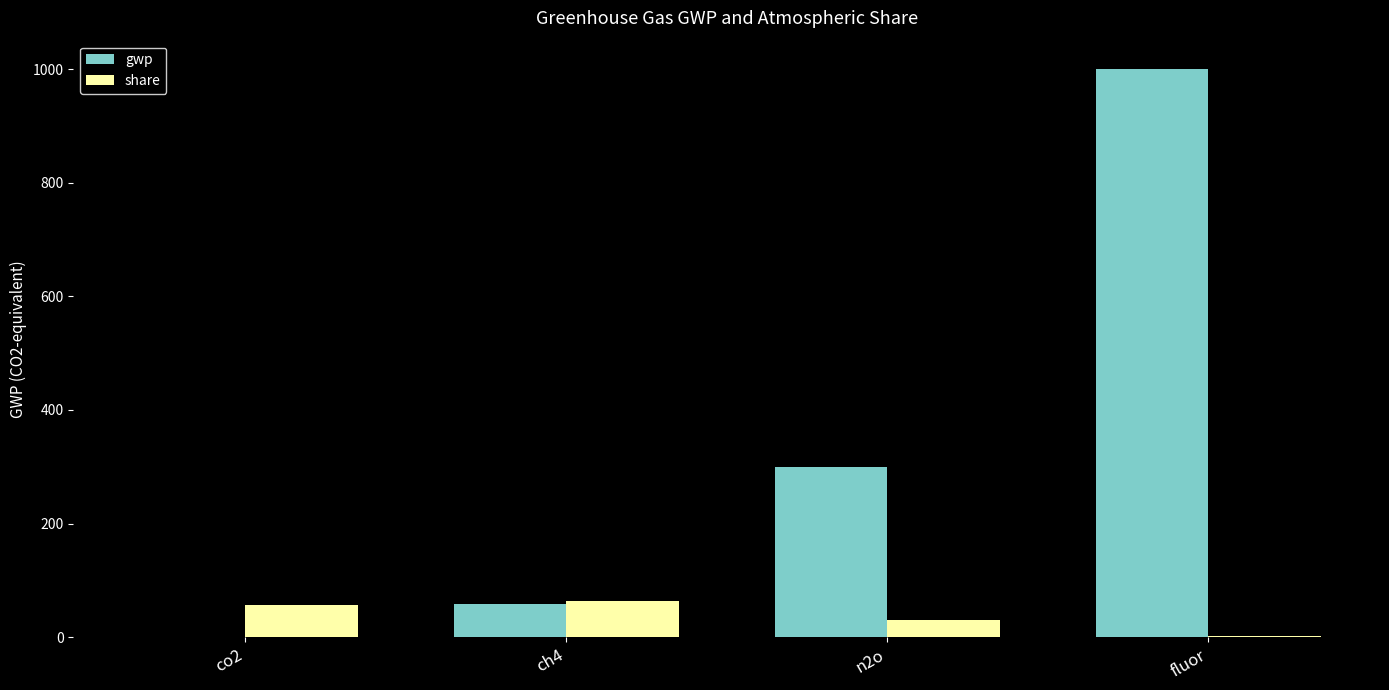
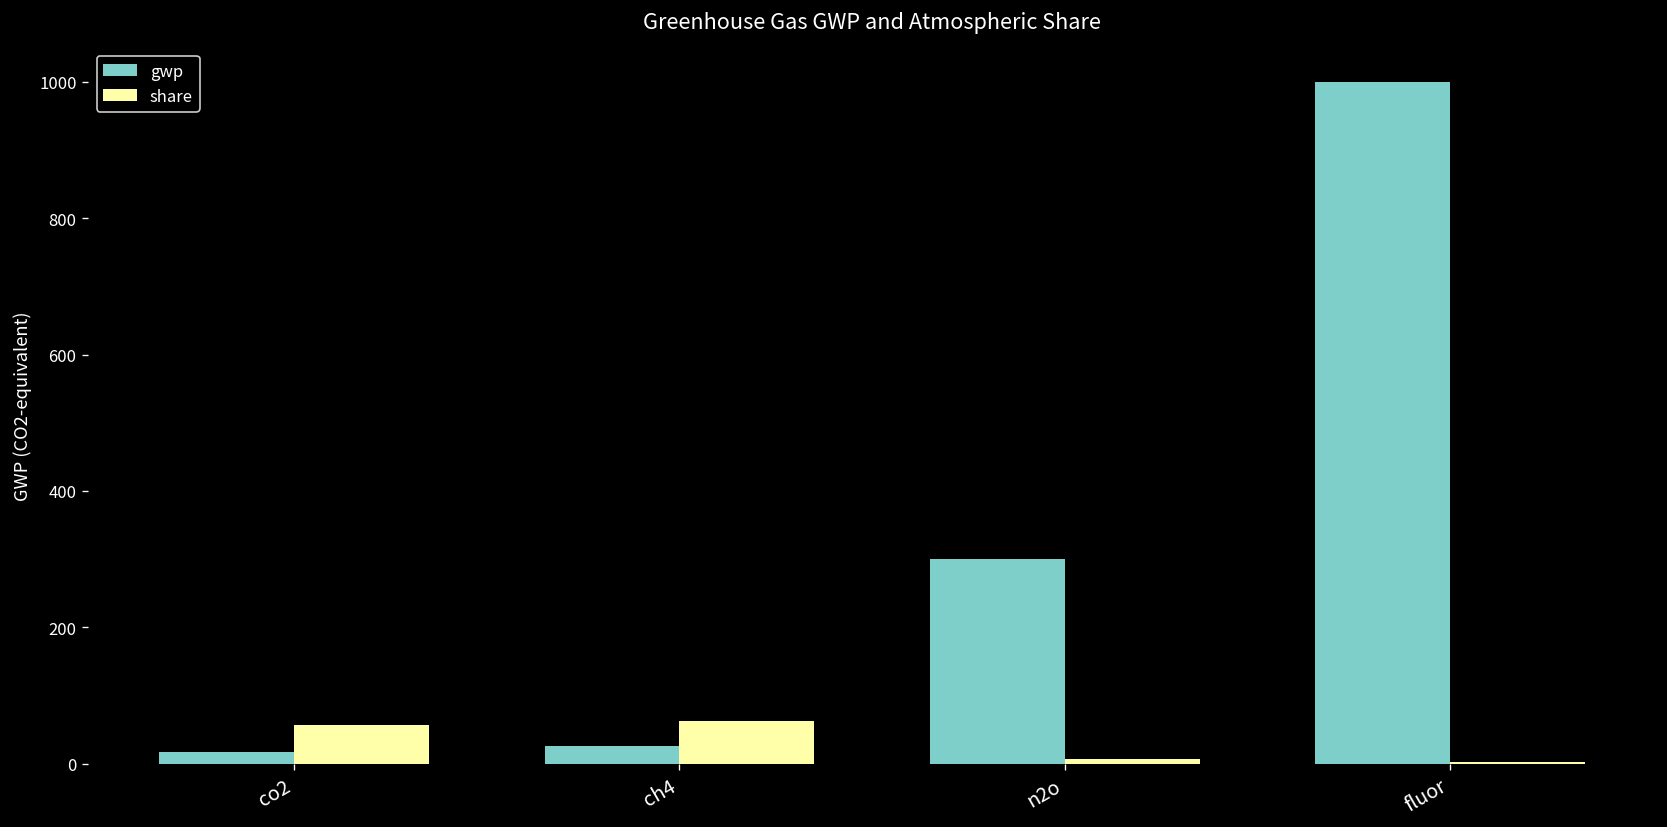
  {
    "gwp": {
-     "co2": 0,
-     "ch4": 60,
+     "co2": 20,
+     "ch4": 30,
      "n2o": 300,
      "fluor": 1000
    },
    "share": {
      "co2": 60,
      "ch4": 60,
-     "n2o": 30
+     "n2o": 10
    }
  }
